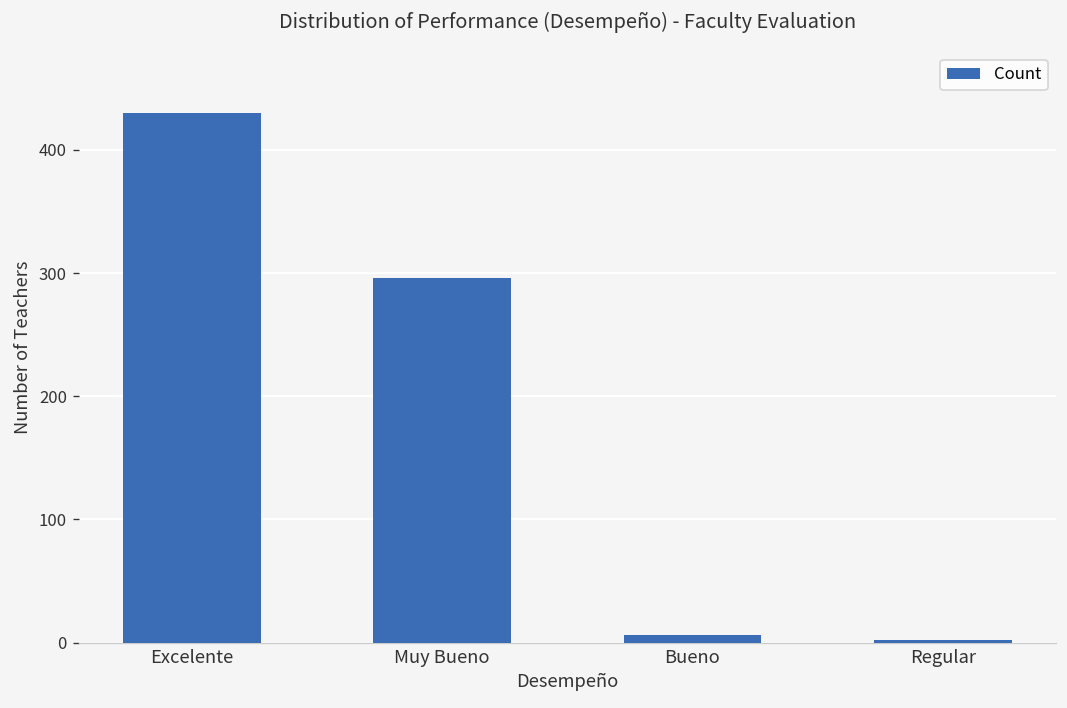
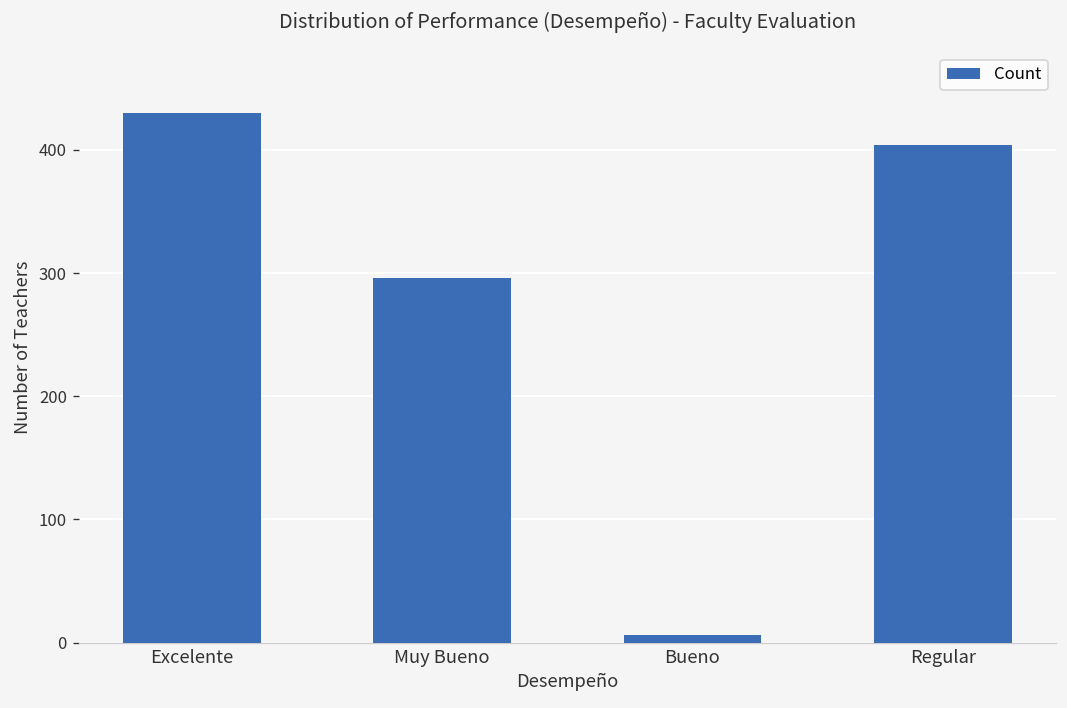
  {
    "Excelente": 430,
    "Muy Bueno": 296,
    "Bueno": 6,
-   "Regular": 2
+   "Regular": 404
  }
